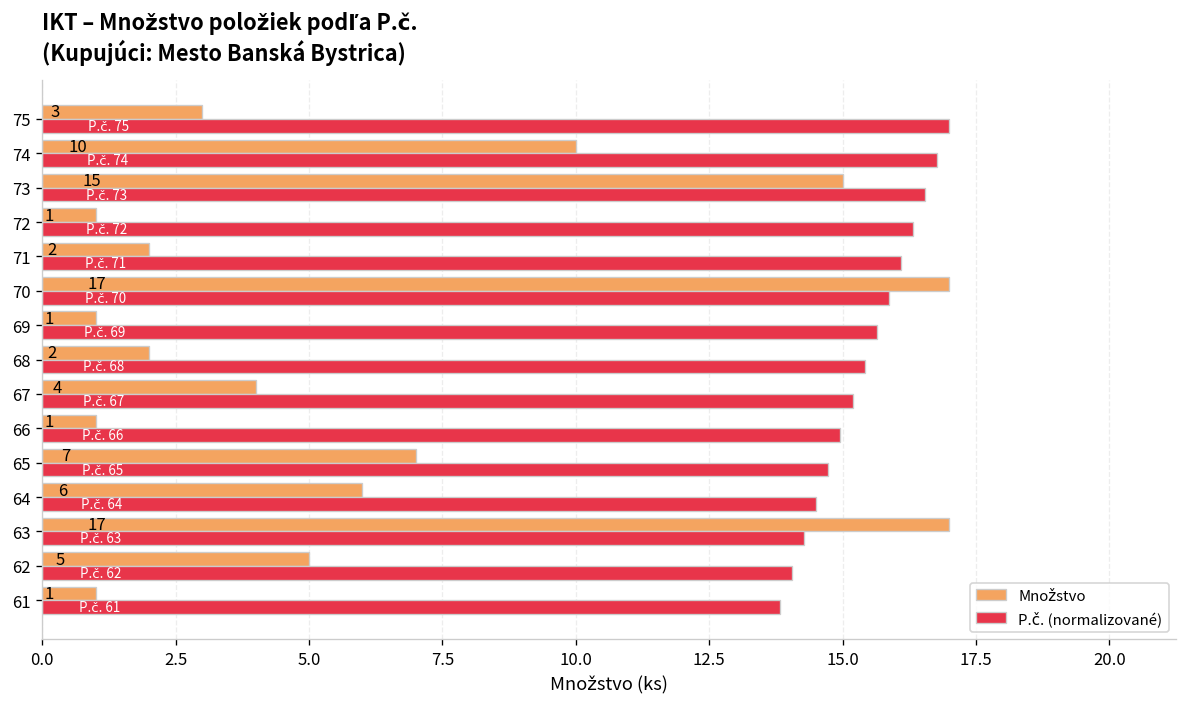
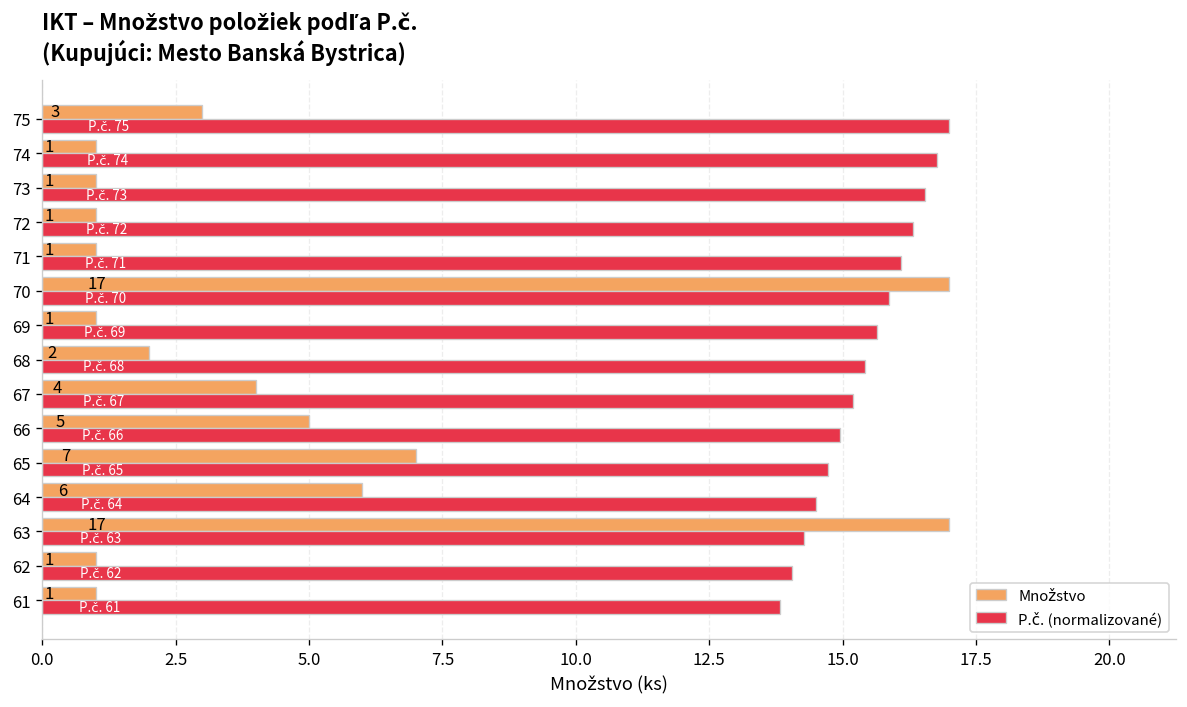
  {
    "Množstvo": {
      "75": 3,
-     "74": 10,
-     "73": 15,
+     "74": 1,
+     "73": 1,
      "72": 1,
-     "71": 2,
+     "71": 1,
      "70": 17,
      "69": 1,
      "68": 2,
      "67": 4,
-     "66": 1,
+     "66": 5,
      "65": 7,
      "64": 6,
      "63": 17,
-     "62": 5,
+     "62": 1,
      "61": 1
    }
  }
